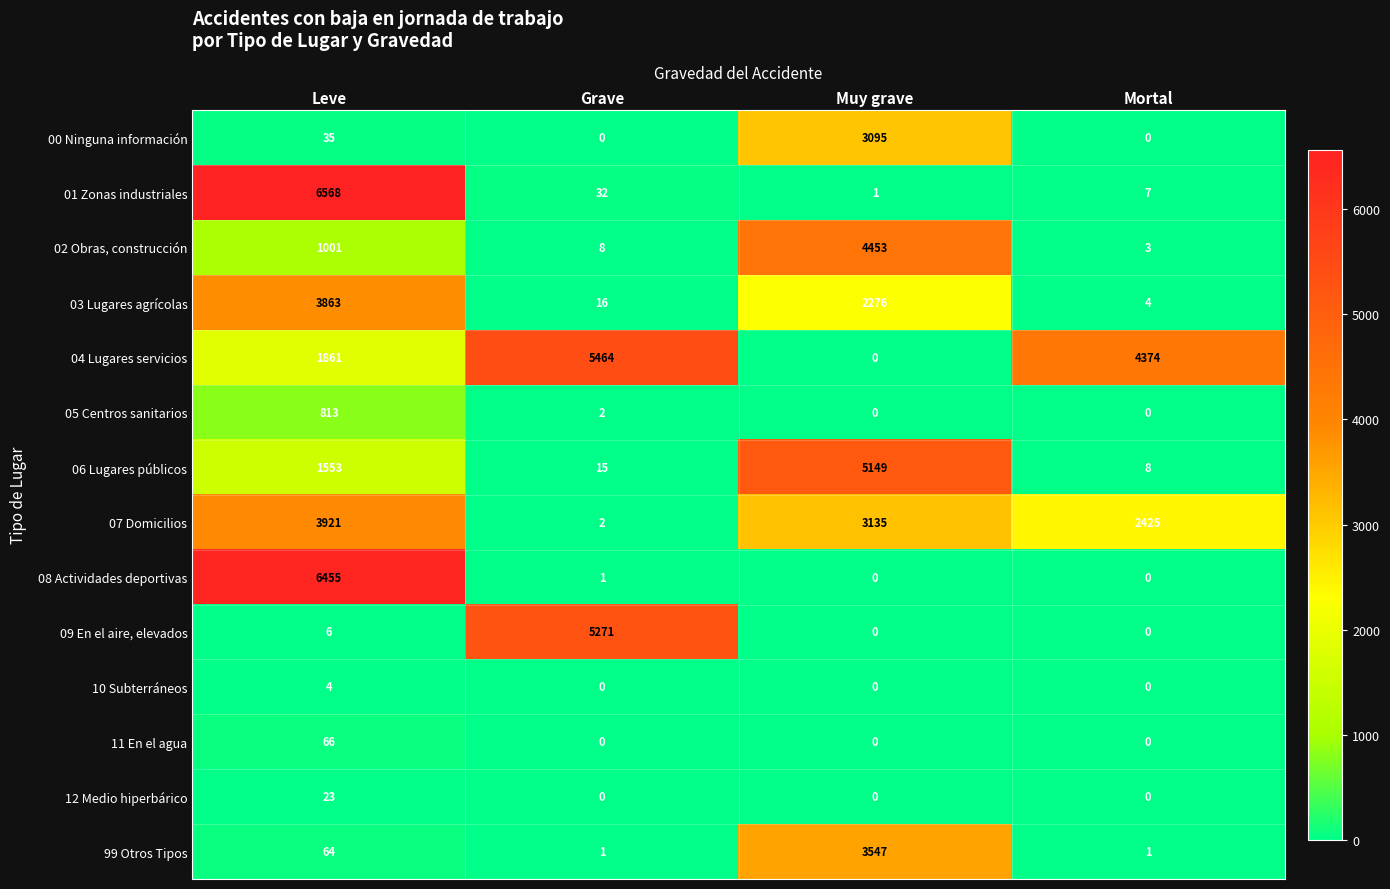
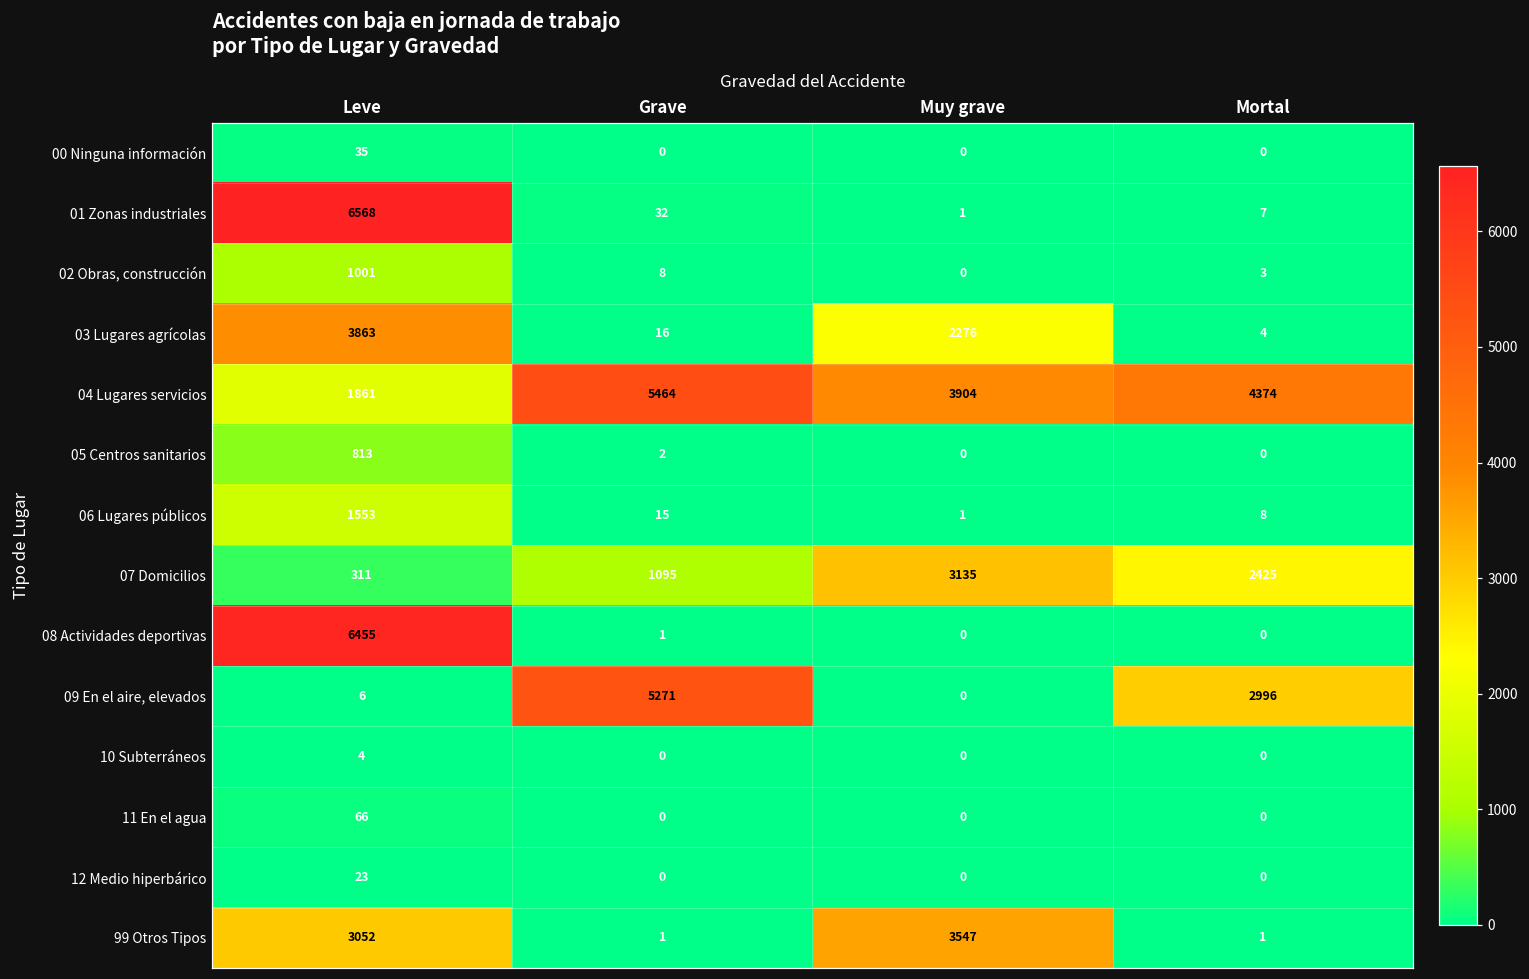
  {
    "00 Ninguna información": {
      "Leve": 35,
      "Grave": 0,
-     "Muy grave": 3095,
+     "Muy grave": 0,
      "Mortal": 0
    },
    "01 Zonas industriales": {
      "Leve": 6568,
      "Grave": 32,
      "Muy grave": 1,
      "Mortal": 7
    },
    "02 Obras, construcción": {
      "Leve": 1001,
      "Grave": 8,
-     "Muy grave": 4453,
+     "Muy grave": 0,
      "Mortal": 3
    },
    "03 Lugares agrícolas": {
      "Leve": 3863,
      "Grave": 16,
      "Muy grave": 2276,
      "Mortal": 4
    },
    "04 Lugares servicios": {
      "Leve": 1861,
      "Grave": 5464,
-     "Muy grave": 0,
+     "Muy grave": 3904,
      "Mortal": 4374
    },
    "05 Centros sanitarios": {
      "Leve": 813,
      "Grave": 2,
      "Muy grave": 0,
      "Mortal": 0
    },
    "06 Lugares públicos": {
      "Leve": 1553,
      "Grave": 15,
-     "Muy grave": 5149,
+     "Muy grave": 1,
      "Mortal": 8
    },
    "07 Domicilios": {
-     "Leve": 3921,
-     "Grave": 2,
+     "Leve": 311,
+     "Grave": 1095,
      "Muy grave": 3135,
      "Mortal": 2425
    },
    "08 Actividades deportivas": {
      "Leve": 6455,
      "Grave": 1,
      "Muy grave": 0,
      "Mortal": 0
    },
    "09 En el aire, elevados": {
      "Leve": 6,
      "Grave": 5271,
      "Muy grave": 0,
-     "Mortal": 0
+     "Mortal": 2996
    },
    "10 Subterráneos": {
      "Leve": 4,
      "Grave": 0,
      "Muy grave": 0,
      "Mortal": 0
    },
    "11 En el agua": {
      "Leve": 66,
      "Grave": 0,
      "Muy grave": 0,
      "Mortal": 0
    },
    "12 Medio hiperbárico": {
      "Leve": 23,
      "Grave": 0,
      "Muy grave": 0,
      "Mortal": 0
    },
    "99 Otros Tipos": {
-     "Leve": 64,
+     "Leve": 3052,
      "Grave": 1,
      "Muy grave": 3547,
      "Mortal": 1
    }
  }
